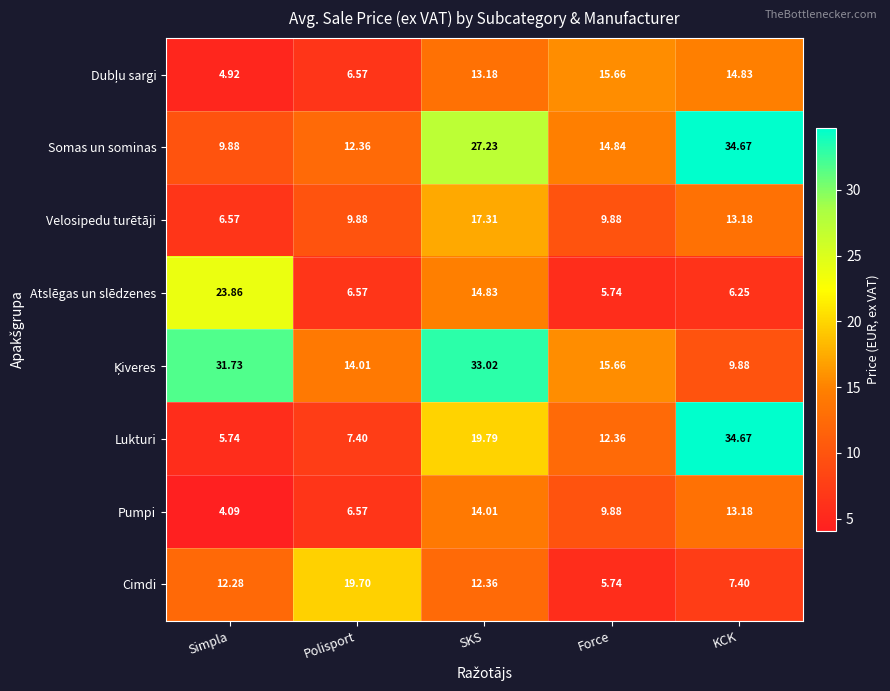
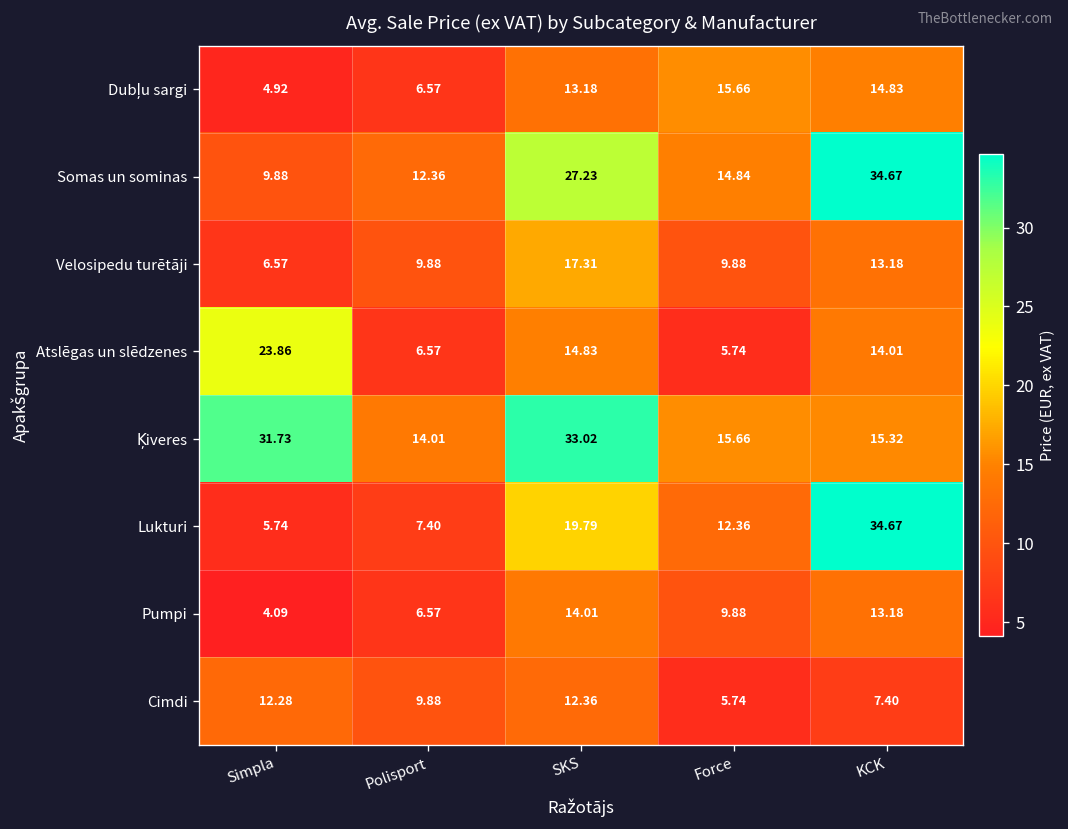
  {
    "Dubļu sargi": {
      "Simpla": 4.92,
      "Polisport": 6.57,
      "SKS": 13.18,
      "Force": 15.66,
      "KCK": 14.83
    },
    "Somas un sominas": {
      "Simpla": 9.88,
      "Polisport": 12.36,
      "SKS": 27.23,
      "Force": 14.84,
      "KCK": 34.67
    },
    "Velosipedu turētāji": {
      "Simpla": 6.57,
      "Polisport": 9.88,
      "SKS": 17.31,
      "Force": 9.88,
      "KCK": 13.18
    },
    "Atslēgas un slēdzenes": {
      "Simpla": 23.86,
      "Polisport": 6.57,
      "SKS": 14.83,
      "Force": 5.74,
-     "KCK": 6.25
+     "KCK": 14.01
    },
    "Ķiveres": {
      "Simpla": 31.73,
      "Polisport": 14.01,
      "SKS": 33.02,
      "Force": 15.66,
-     "KCK": 9.88
+     "KCK": 15.32
    },
    "Lukturi": {
      "Simpla": 5.74,
      "Polisport": 7.40,
      "SKS": 19.79,
      "Force": 12.36,
      "KCK": 34.67
    },
    "Pumpi": {
      "Simpla": 4.09,
      "Polisport": 6.57,
      "SKS": 14.01,
      "Force": 9.88,
      "KCK": 13.18
    },
    "Cimdi": {
      "Simpla": 12.28,
-     "Polisport": 19.70,
+     "Polisport": 9.88,
      "SKS": 12.36,
      "Force": 5.74,
      "KCK": 7.40
    }
  }
